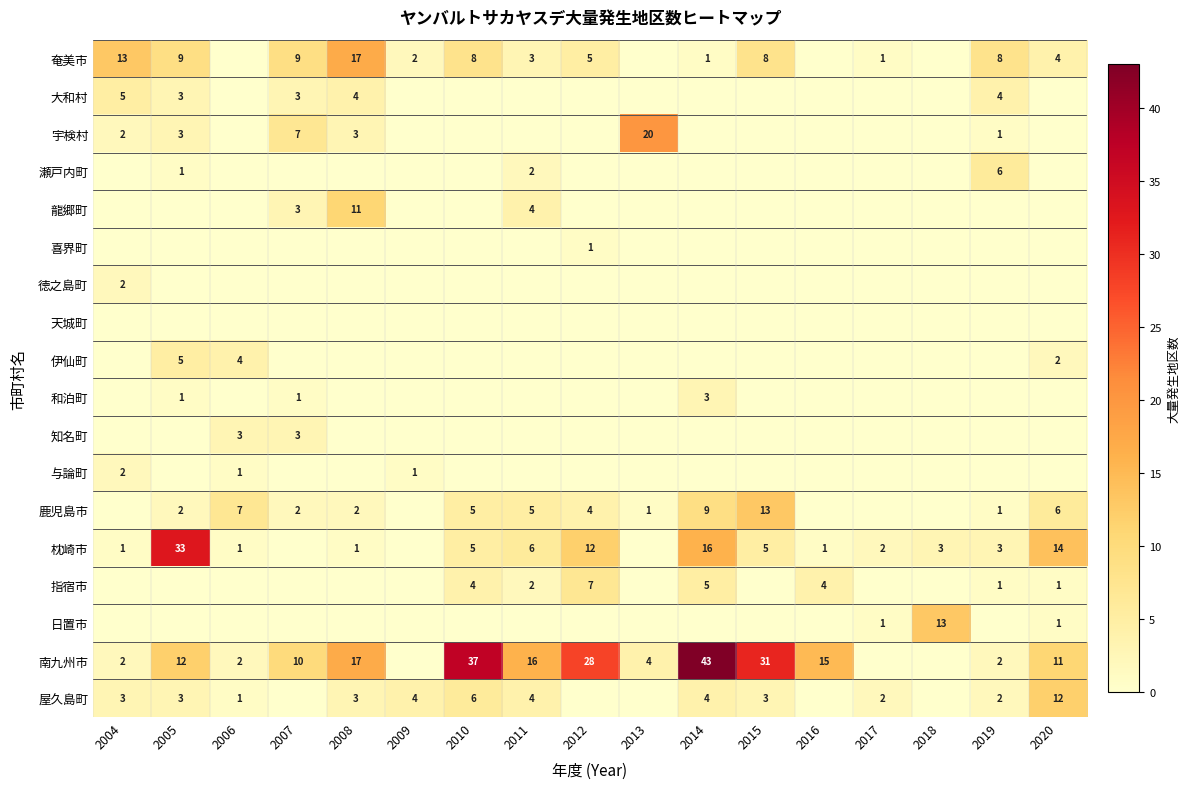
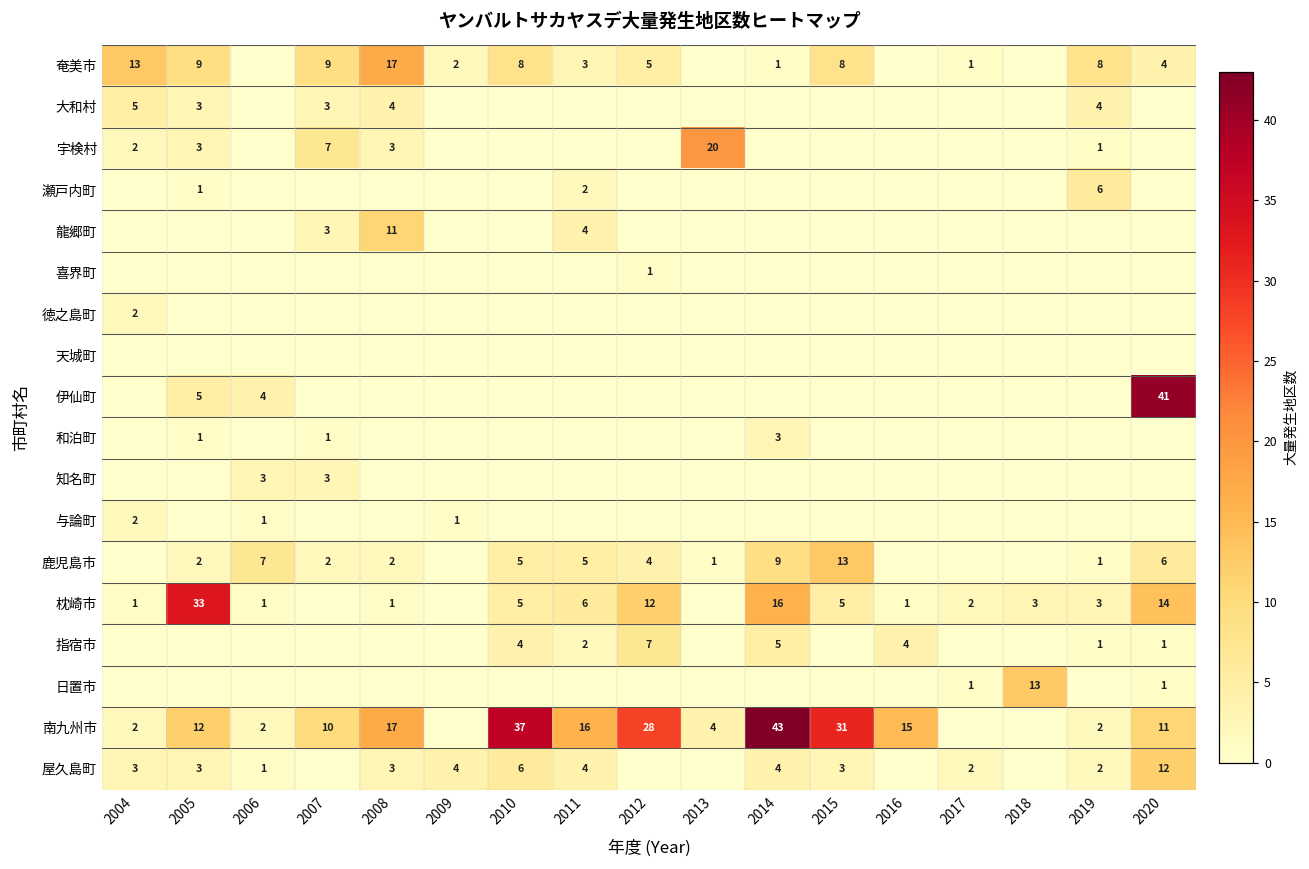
  {
    "奄美市": {
      "2004": 13,
      "2005": 9,
      "2007": 9,
      "2008": 17,
      "2009": 2,
      "2010": 8,
      "2011": 3,
      "2012": 5,
      "2014": 1,
      "2015": 8,
      "2017": 1,
      "2019": 8,
      "2020": 4
    },
    "大和村": {
      "2004": 5,
      "2005": 3,
      "2007": 3,
      "2008": 4,
      "2019": 4
    },
    "宇検村": {
      "2004": 2,
      "2005": 3,
      "2007": 7,
      "2008": 3,
      "2013": 20,
      "2019": 1
    },
    "瀬戸内町": {
      "2005": 1,
      "2011": 2,
      "2019": 6
    },
    "龍郷町": {
      "2007": 3,
      "2008": 11,
      "2011": 4
    },
    "喜界町": {
      "2012": 1
    },
    "徳之島町": {
      "2004": 2
    },
    "伊仙町": {
      "2005": 5,
      "2006": 4,
-     "2020": 2
+     "2020": 41
    },
    "和泊町": {
      "2005": 1,
      "2007": 1,
      "2014": 3
    },
    "知名町": {
      "2006": 3,
      "2007": 3
    },
    "与論町": {
      "2004": 2,
      "2006": 1,
      "2009": 1
    },
    "鹿児島市": {
      "2005": 2,
      "2006": 7,
      "2007": 2,
      "2008": 2,
      "2010": 5,
      "2011": 5,
      "2012": 4,
      "2013": 1,
      "2014": 9,
      "2015": 13,
      "2019": 1,
      "2020": 6
    },
    "枕崎市": {
      "2004": 1,
      "2005": 33,
      "2006": 1,
      "2008": 1,
      "2010": 5,
      "2011": 6,
      "2012": 12,
      "2014": 16,
      "2015": 5,
      "2016": 1,
      "2017": 2,
      "2018": 3,
      "2019": 3,
      "2020": 14
    },
    "指宿市": {
      "2010": 4,
      "2011": 2,
      "2012": 7,
      "2014": 5,
      "2016": 4,
      "2019": 1,
      "2020": 1
    },
    "日置市": {
      "2017": 1,
      "2018": 13,
      "2020": 1
    },
    "南九州市": {
      "2004": 2,
      "2005": 12,
      "2006": 2,
      "2007": 10,
      "2008": 17,
      "2010": 37,
      "2011": 16,
      "2012": 28,
      "2013": 4,
      "2014": 43,
      "2015": 31,
      "2016": 15,
      "2019": 2,
      "2020": 11
    },
    "屋久島町": {
      "2004": 3,
      "2005": 3,
      "2006": 1,
      "2008": 3,
      "2009": 4,
      "2010": 6,
      "2011": 4,
      "2014": 4,
      "2015": 3,
      "2017": 2,
      "2019": 2,
      "2020": 12
    }
  }
